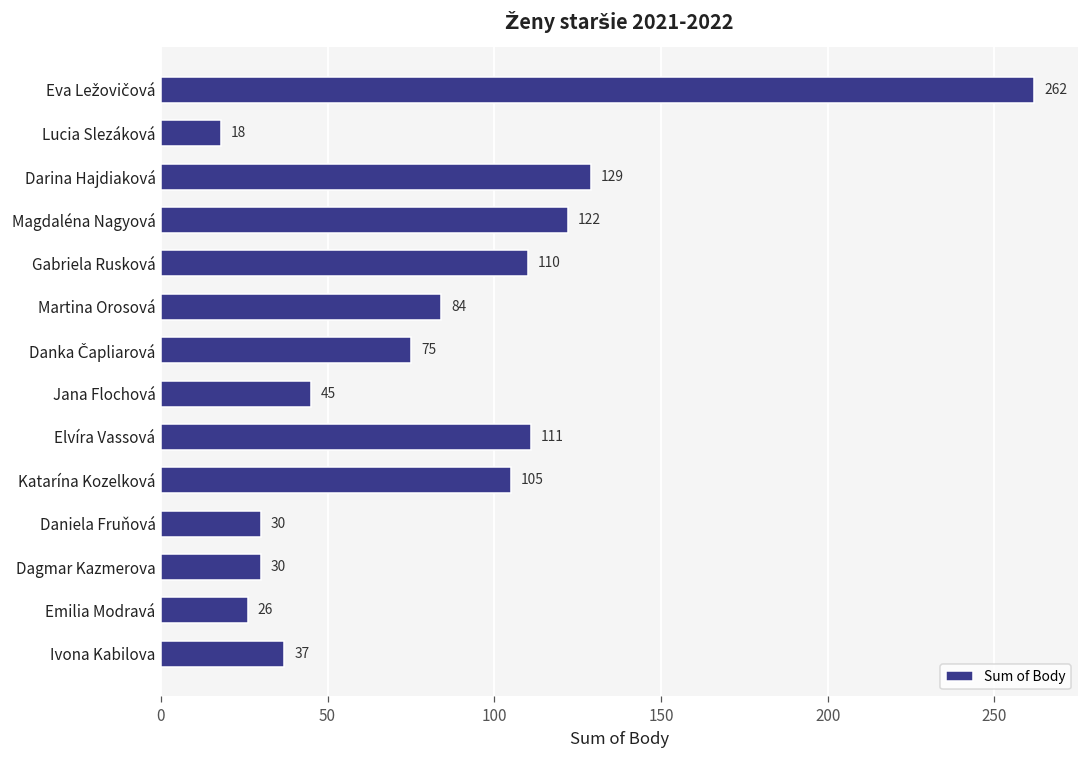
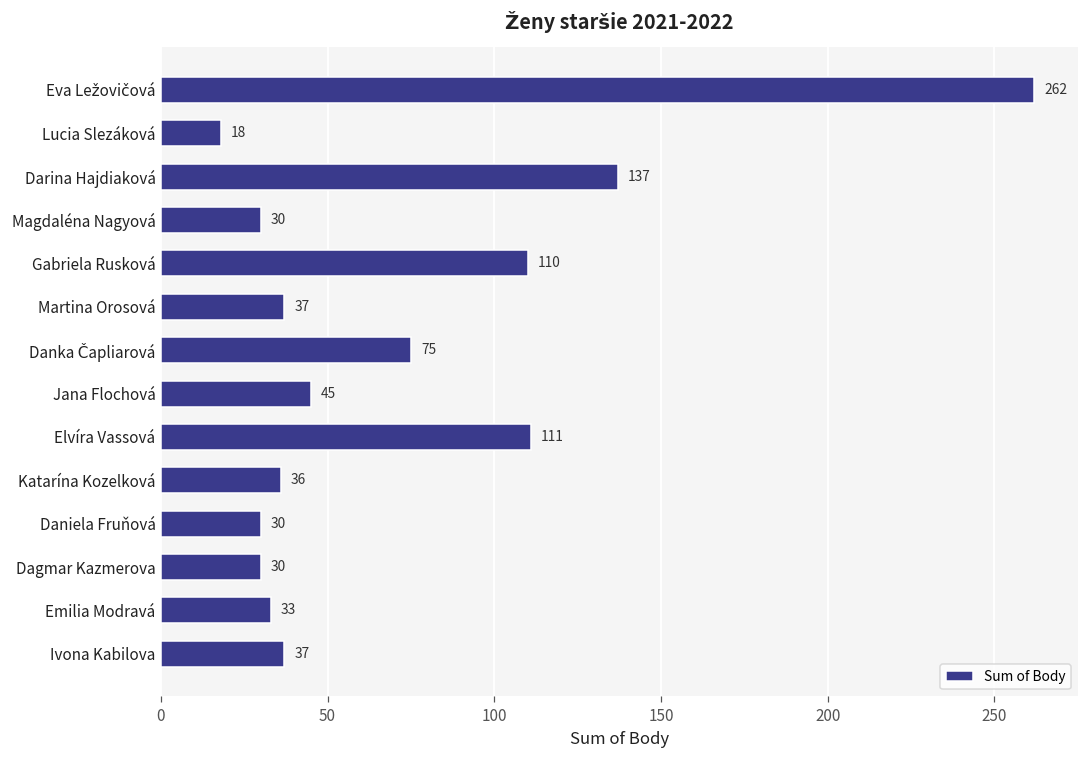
  {
    "Eva Ležovičová": 262,
    "Lucia Slezáková": 18,
-   "Darina Hajdiaková": 129,
-   "Magdaléna Nagyová": 122,
+   "Darina Hajdiaková": 137,
+   "Magdaléna Nagyová": 30,
    "Gabriela Rusková": 110,
-   "Martina Orosová": 84,
+   "Martina Orosová": 37,
    "Danka Čapliarová": 75,
    "Jana Flochová": 45,
    "Elvíra Vassová": 111,
-   "Katarína Kozelková": 105,
+   "Katarína Kozelková": 36,
    "Daniela Fruňová": 30,
    "Dagmar Kazmerova": 30,
-   "Emilia Modravá": 26,
+   "Emilia Modravá": 33,
    "Ivona Kabilova": 37
  }
